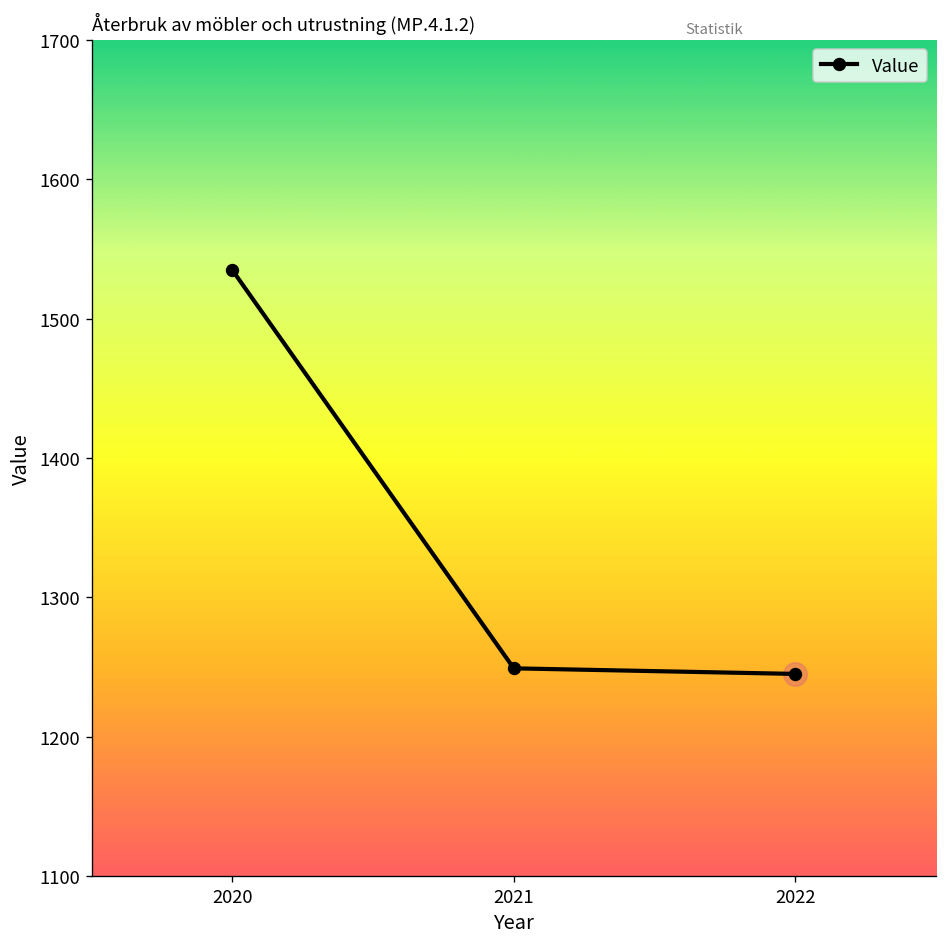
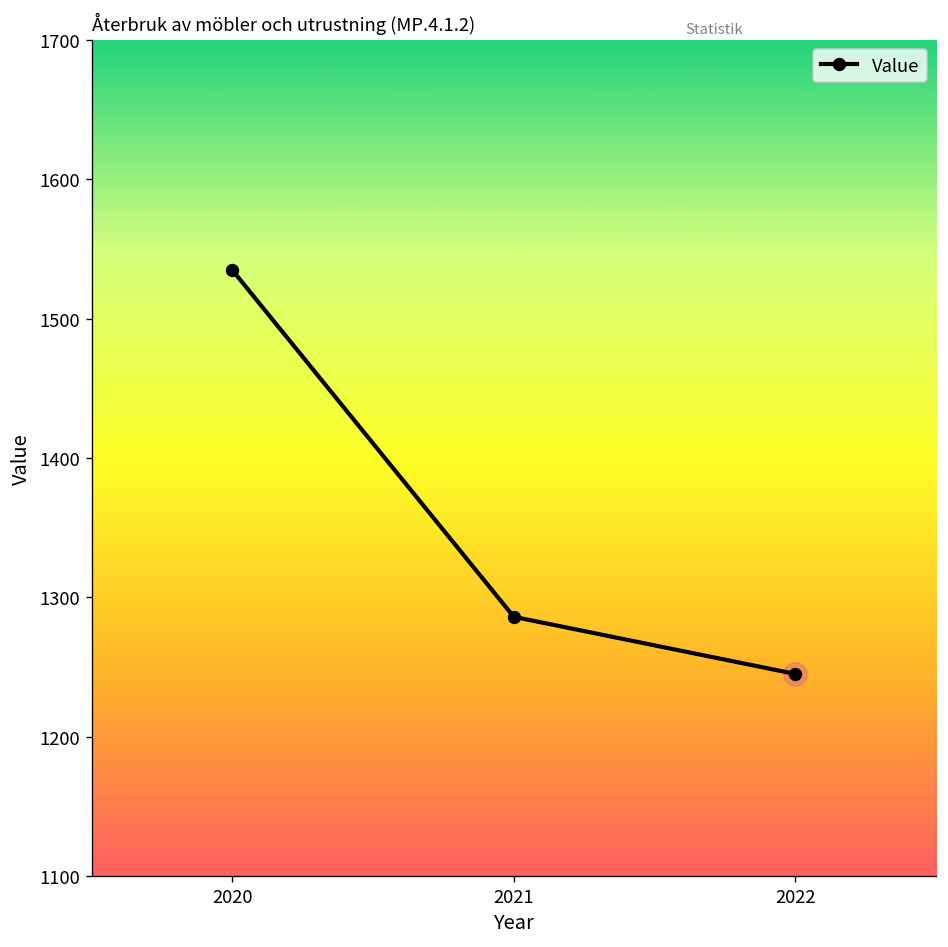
  {
    "Value": {
      "2020": 1535,
-     "2021": 1249
+     "2021": 1286
    }
  }
